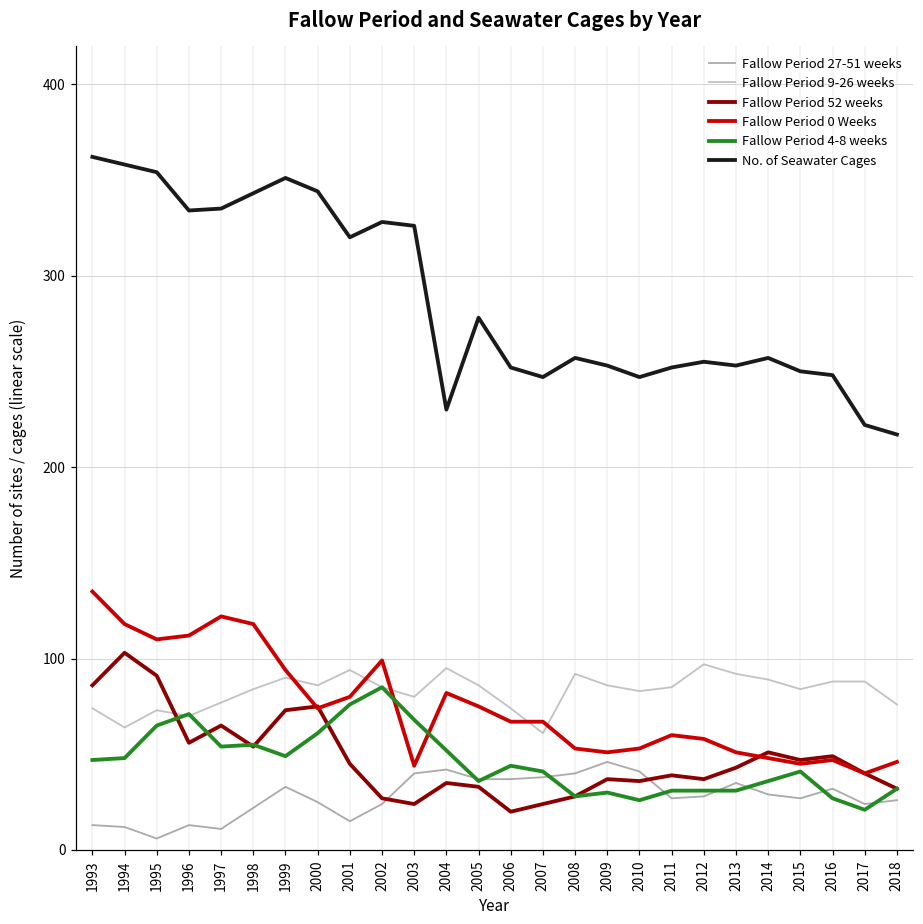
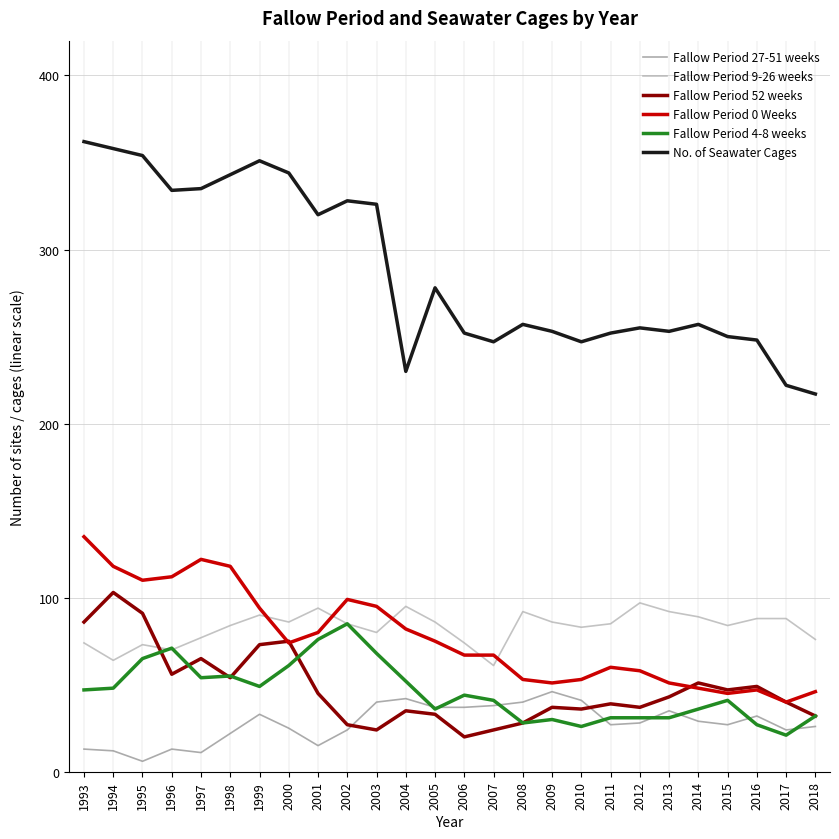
  {
    "Fallow Period 52 weeks": {
      "1993": 86,
      "1994": 103,
      "1995": 91,
      "1996": 56,
      "1997": 65,
      "1999": 73,
      "2001": 45,
      "2002": 27,
      "2003": 24,
      "2004": 35,
      "2005": 33,
      "2006": 20,
      "2007": 24,
      "2009": 37,
      "2010": 36,
      "2011": 39,
      "2012": 37,
      "2013": 43,
      "2014": 51,
      "2015": 47,
      "2016": 49
    },
    "Fallow Period 0 Weeks": {
      "1993": 135,
      "1994": 118,
      "1995": 110,
      "1996": 112,
      "1997": 122,
      "1998": 118,
      "1999": 94,
      "2001": 80,
      "2002": 99,
-     "2003": 44,
+     "2003": 95,
      "2004": 82,
      "2005": 75,
      "2006": 67,
      "2007": 67,
      "2008": 53,
      "2009": 51,
      "2010": 53,
      "2011": 60,
      "2012": 58,
      "2013": 51,
      "2014": 48,
      "2015": 45,
      "2016": 47,
      "2018": 46
    },
    "Fallow Period 4-8 weeks": {
      "1993": 47,
      "1994": 48,
      "1995": 65,
      "1997": 54,
      "1999": 49,
      "2000": 61,
      "2001": 76,
      "2003": 68,
      "2004": 52,
      "2006": 44,
      "2007": 41,
      "2009": 30,
      "2010": 26,
      "2011": 31,
      "2012": 31,
      "2013": 31,
      "2014": 36,
      "2015": 41,
      "2016": 27,
      "2017": 21
    },
    "No. of Seawater Cages": {
      "1993": 362,
      "1994": 358,
      "1995": 354,
      "1996": 334,
      "1997": 335,
      "1998": 343,
      "1999": 351,
      "2000": 344,
      "2001": 320,
      "2002": 328,
      "2003": 326,
      "2004": 230,
      "2005": 278,
      "2006": 252,
      "2007": 247,
      "2008": 257,
      "2009": 253,
      "2010": 247,
      "2011": 252,
      "2012": 255,
      "2013": 253,
      "2014": 257,
      "2015": 250,
      "2016": 248,
      "2017": 222,
      "2018": 217
    }
  }
